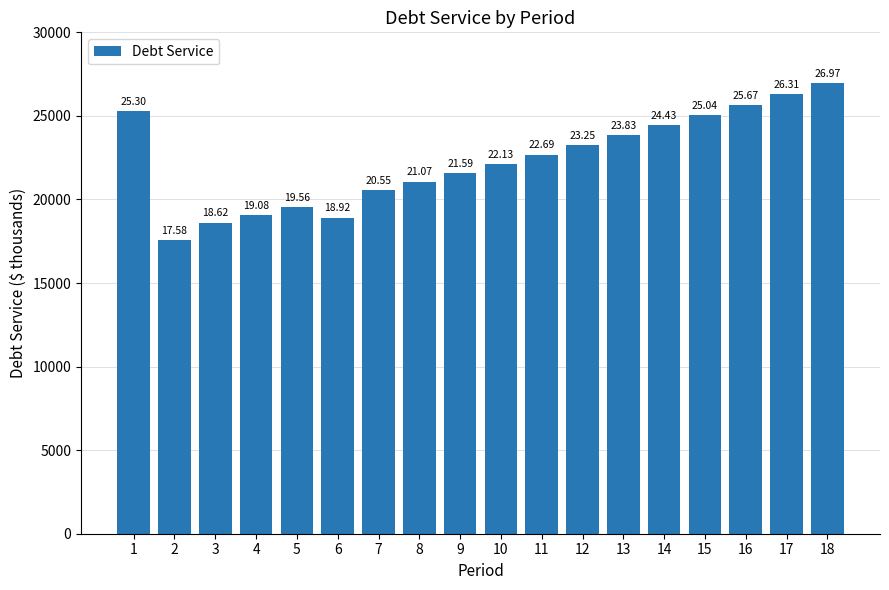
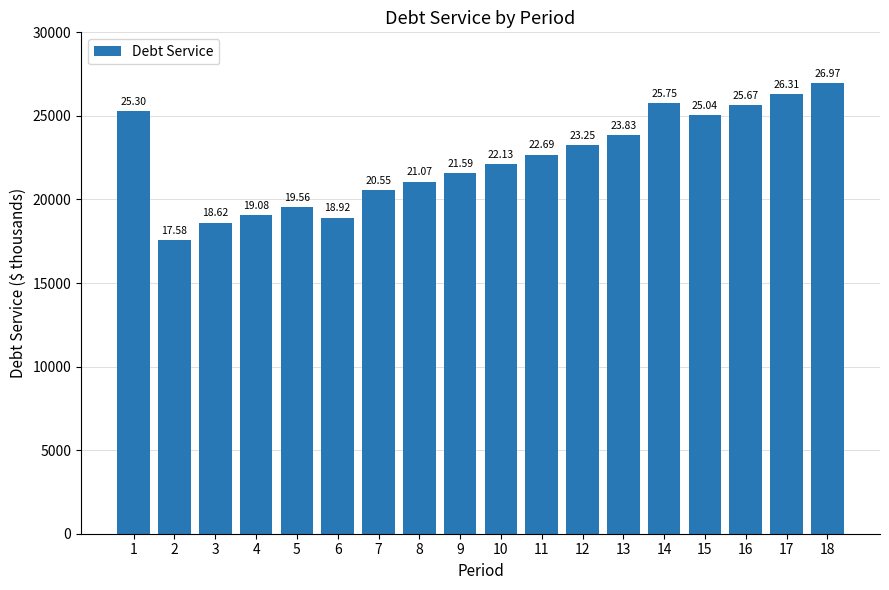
  {
-   "14": 24.43
+   "14": 25.75
  }
